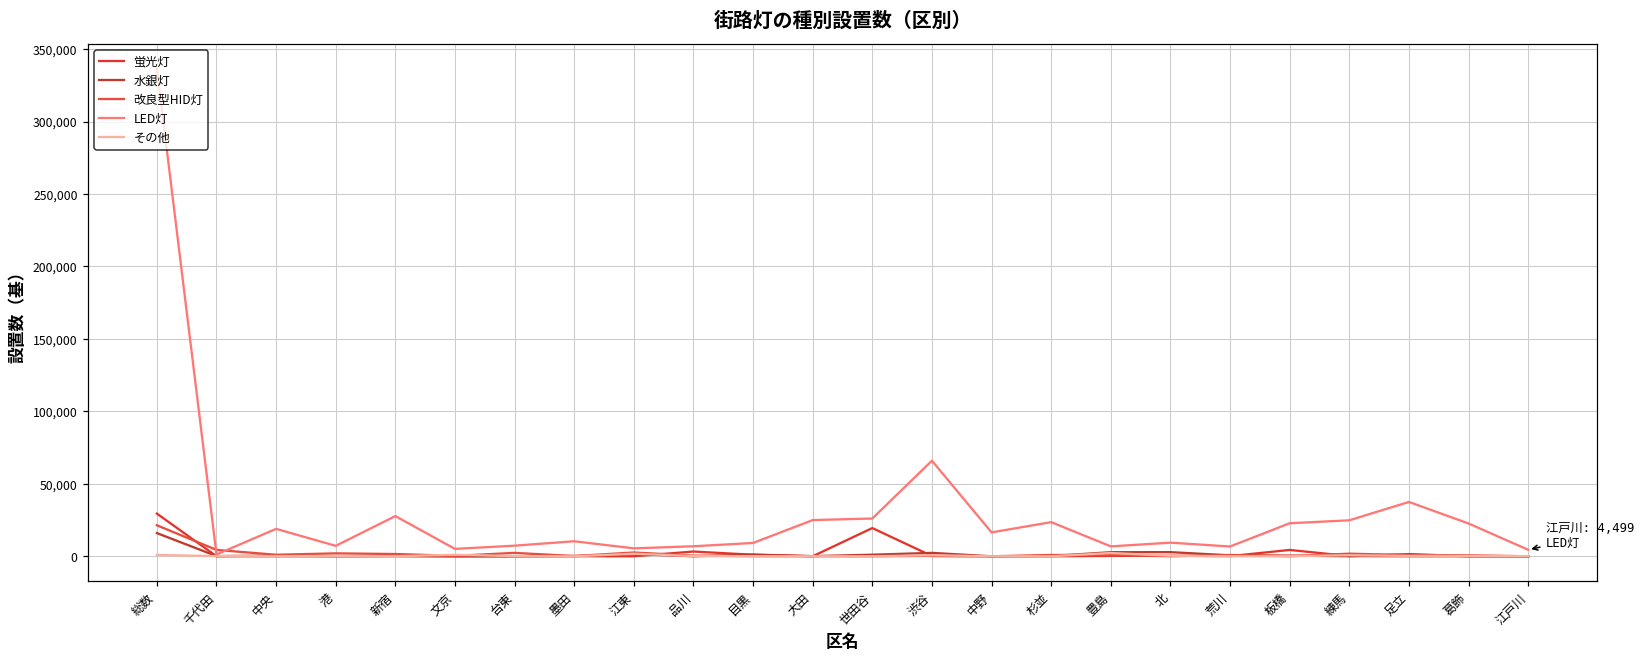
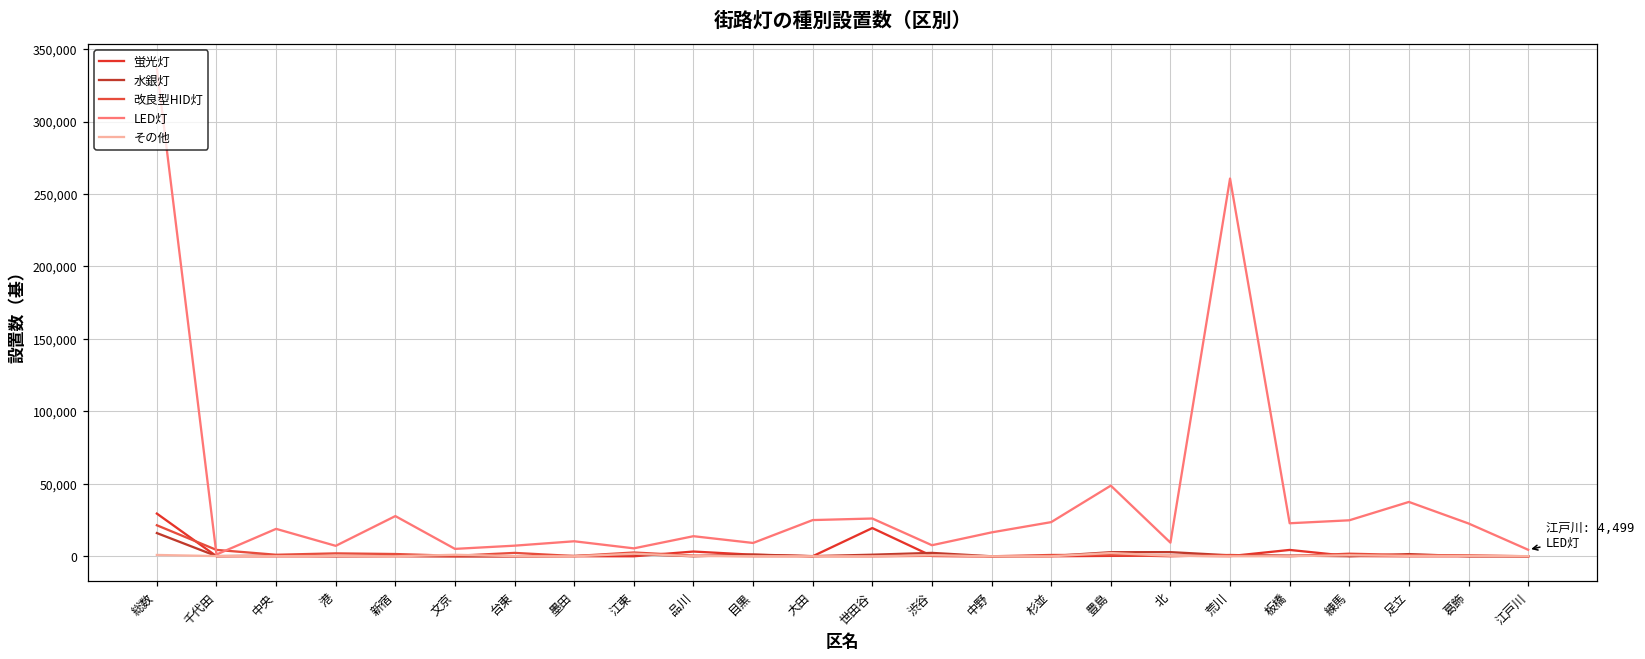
  {
    "LED灯": {
      "中央": "19,000",
      "港": "7,000",
      "新宿": "28,000",
      "文京": "5,000",
      "台東": "7,000",
      "墨田": "10,000",
      "江東": "5,000",
-     "品川": "7,000",
+     "品川": "14,000",
      "目黒": "9,000",
      "大田": "25,000",
      "世田谷": "26,000",
-     "渋谷": "66,000",
+     "渋谷": "8,000",
      "中野": "16,000",
      "杉並": "24,000",
-     "豊島": "7,000",
+     "豊島": "49,000",
      "北": "9,000",
-     "荒川": "7,000",
+     "荒川": "261,000",
      "板橋": "23,000",
      "練馬": "25,000",
      "足立": "37,000",
      "葛飾": "23,000"
    },
    "その他": {
      "総数": "1,000"
    }
  }
